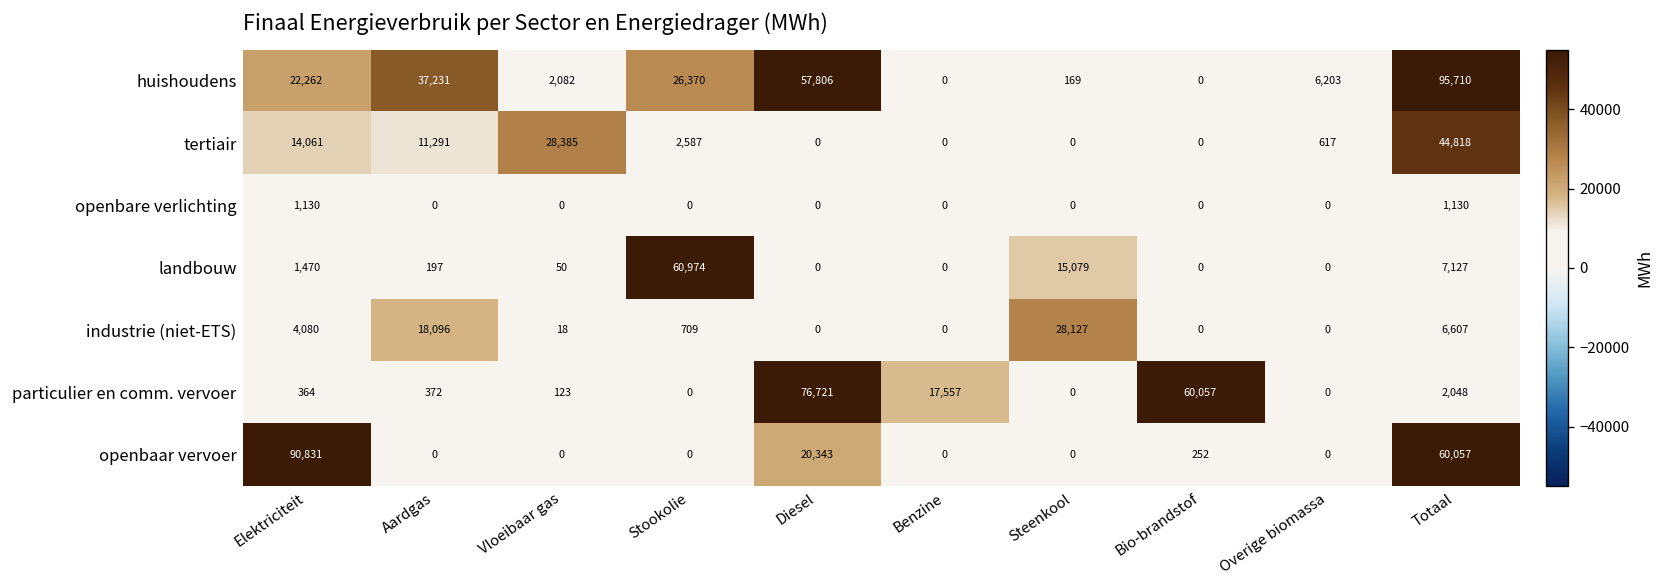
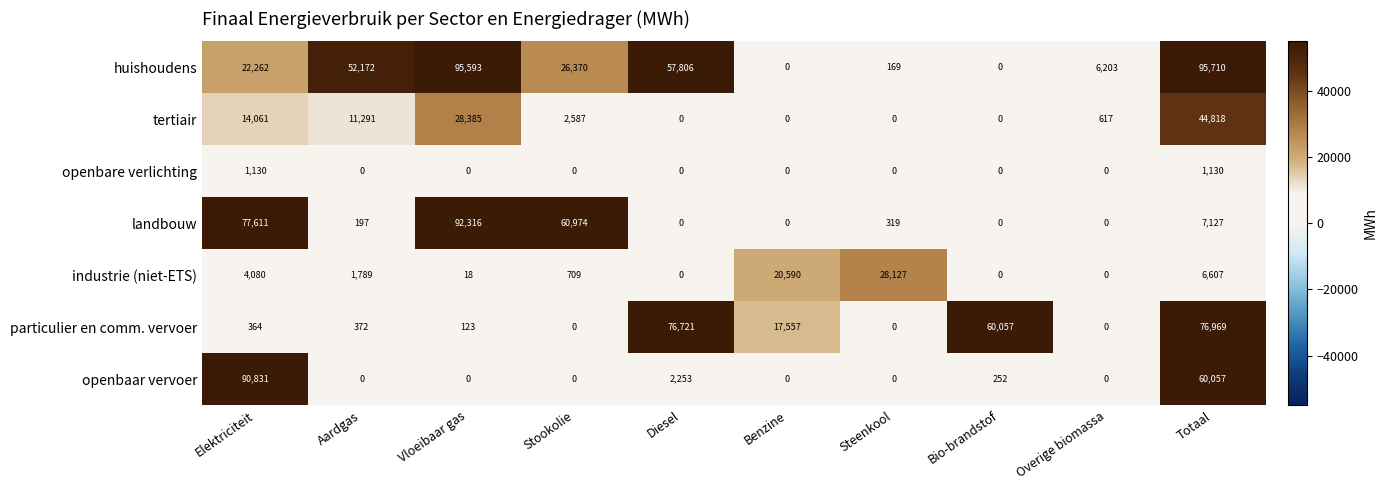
  {
    "huishoudens": {
      "Elektriciteit": "22,262",
-     "Aardgas": "37,231",
-     "Vloeibaar gas": "2,082",
+     "Aardgas": "52,172",
+     "Vloeibaar gas": "95,593",
      "Stookolie": "26,370",
      "Diesel": "57,806",
      "Benzine": "0",
      "Steenkool": "169",
      "Bio-brandstof": "0",
      "Overige biomassa": "6,203",
      "Totaal": "95,710"
    },
    "tertiair": {
      "Elektriciteit": "14,061",
      "Aardgas": "11,291",
      "Vloeibaar gas": "28,385",
      "Stookolie": "2,587",
      "Diesel": "0",
      "Benzine": "0",
      "Steenkool": "0",
      "Bio-brandstof": "0",
      "Overige biomassa": "617",
      "Totaal": "44,818"
    },
    "openbare verlichting": {
      "Elektriciteit": "1,130",
      "Aardgas": "0",
      "Vloeibaar gas": "0",
      "Stookolie": "0",
      "Diesel": "0",
      "Benzine": "0",
      "Steenkool": "0",
      "Bio-brandstof": "0",
      "Overige biomassa": "0",
      "Totaal": "1,130"
    },
    "landbouw": {
-     "Elektriciteit": "1,470",
+     "Elektriciteit": "77,611",
      "Aardgas": "197",
-     "Vloeibaar gas": "50",
+     "Vloeibaar gas": "92,316",
      "Stookolie": "60,974",
      "Diesel": "0",
      "Benzine": "0",
-     "Steenkool": "15,079",
+     "Steenkool": "319",
      "Bio-brandstof": "0",
      "Overige biomassa": "0",
      "Totaal": "7,127"
    },
    "industrie (niet-ETS)": {
      "Elektriciteit": "4,080",
-     "Aardgas": "18,096",
+     "Aardgas": "1,789",
      "Vloeibaar gas": "18",
      "Stookolie": "709",
      "Diesel": "0",
-     "Benzine": "0",
+     "Benzine": "20,590",
      "Steenkool": "28,127",
      "Bio-brandstof": "0",
      "Overige biomassa": "0",
      "Totaal": "6,607"
    },
    "particulier en comm. vervoer": {
      "Elektriciteit": "364",
      "Aardgas": "372",
      "Vloeibaar gas": "123",
      "Stookolie": "0",
      "Diesel": "76,721",
      "Benzine": "17,557",
      "Steenkool": "0",
      "Bio-brandstof": "60,057",
      "Overige biomassa": "0",
-     "Totaal": "2,048"
+     "Totaal": "76,969"
    },
    "openbaar vervoer": {
      "Elektriciteit": "90,831",
      "Aardgas": "0",
      "Vloeibaar gas": "0",
      "Stookolie": "0",
-     "Diesel": "20,343",
+     "Diesel": "2,253",
      "Benzine": "0",
      "Steenkool": "0",
      "Bio-brandstof": "252",
      "Overige biomassa": "0",
      "Totaal": "60,057"
    }
  }
